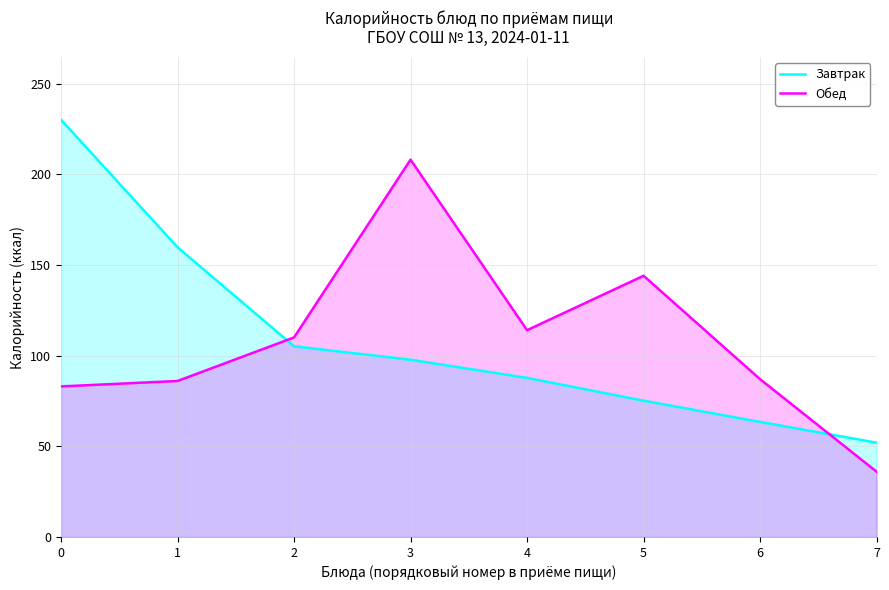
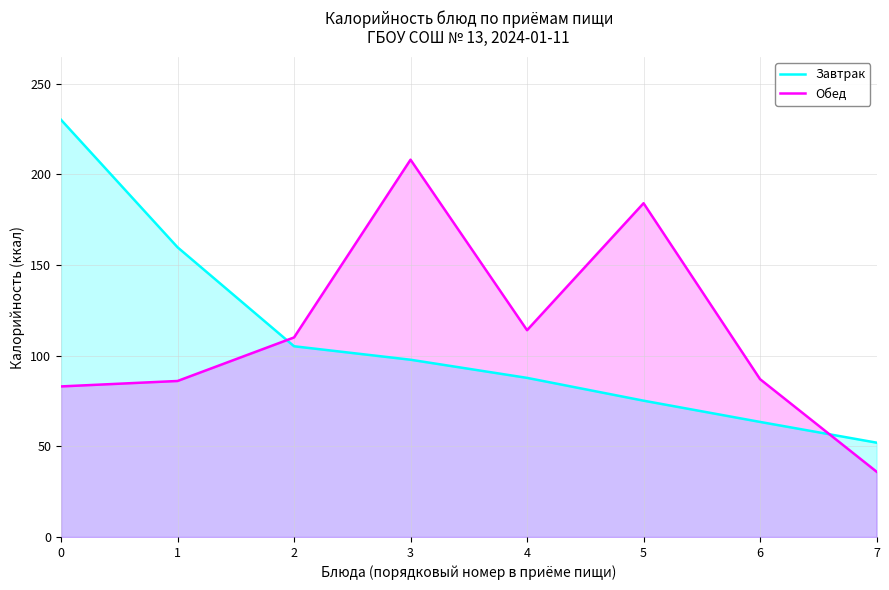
  {
    "Завтрак": {
      "0": 230,
      "1": 160,
      "2": 105,
      "3": 98,
      "4": 88,
      "5": 75,
      "6": 63,
      "7": 52
    },
    "Обед": {
      "0": 83,
      "1": 86,
      "2": 110,
      "3": 208,
      "4": 114,
-     "5": 144,
+     "5": 184,
      "6": 87,
      "7": 36
    }
  }
